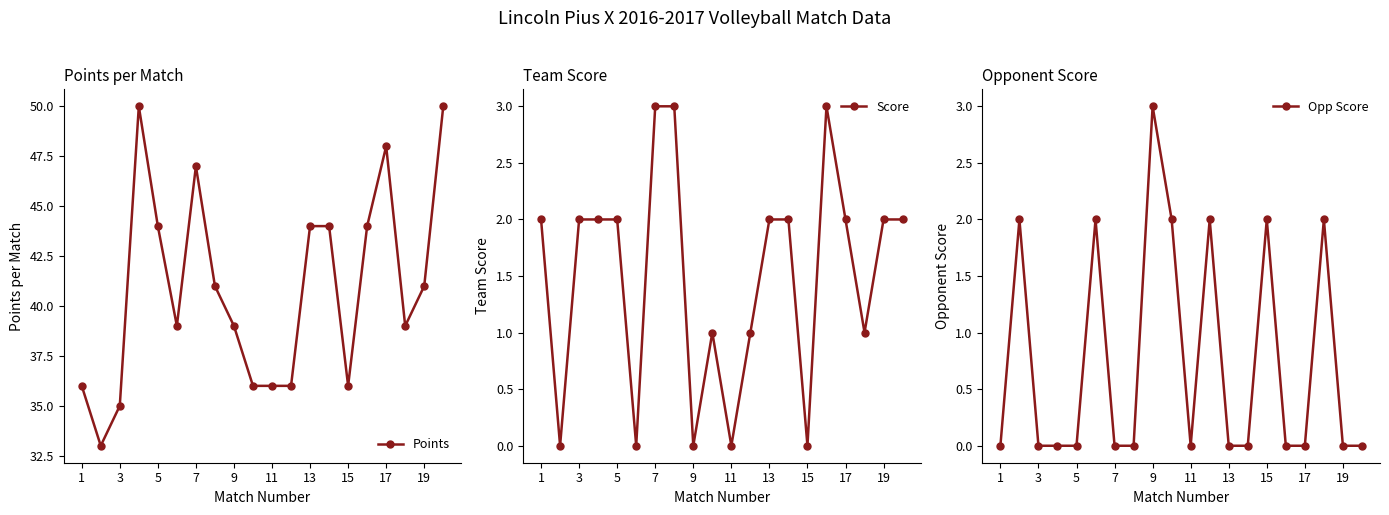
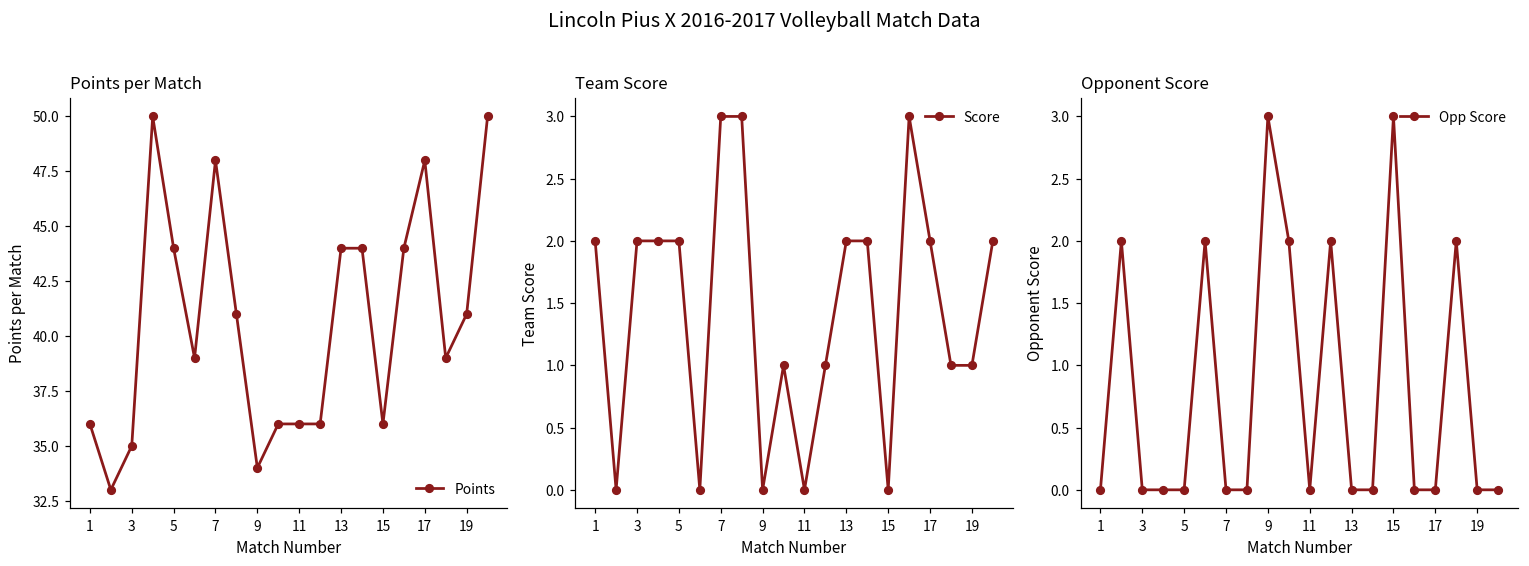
  {
    "Points per Match": {
      "1": 36,
      "3": 35,
      "5": 44,
-     "7": 47,
-     "9": 39,
+     "7": 48,
+     "9": 34,
      "11": 36,
      "13": 44,
      "15": 36,
      "17": 48,
      "19": 41
    },
    "Team Score": {
      "1": 2,
      "3": 2,
      "5": 2,
      "7": 3,
      "9": 0,
      "11": 0,
      "13": 2,
      "15": 0,
      "17": 2,
-     "19": 2
+     "19": 1
    },
    "Opponent Score": {
      "1": 0,
      "3": 0,
      "5": 0,
      "7": 0,
      "9": 3,
      "11": 0,
      "13": 0,
-     "15": 2,
+     "15": 3,
      "17": 0,
      "19": 0
    }
  }
